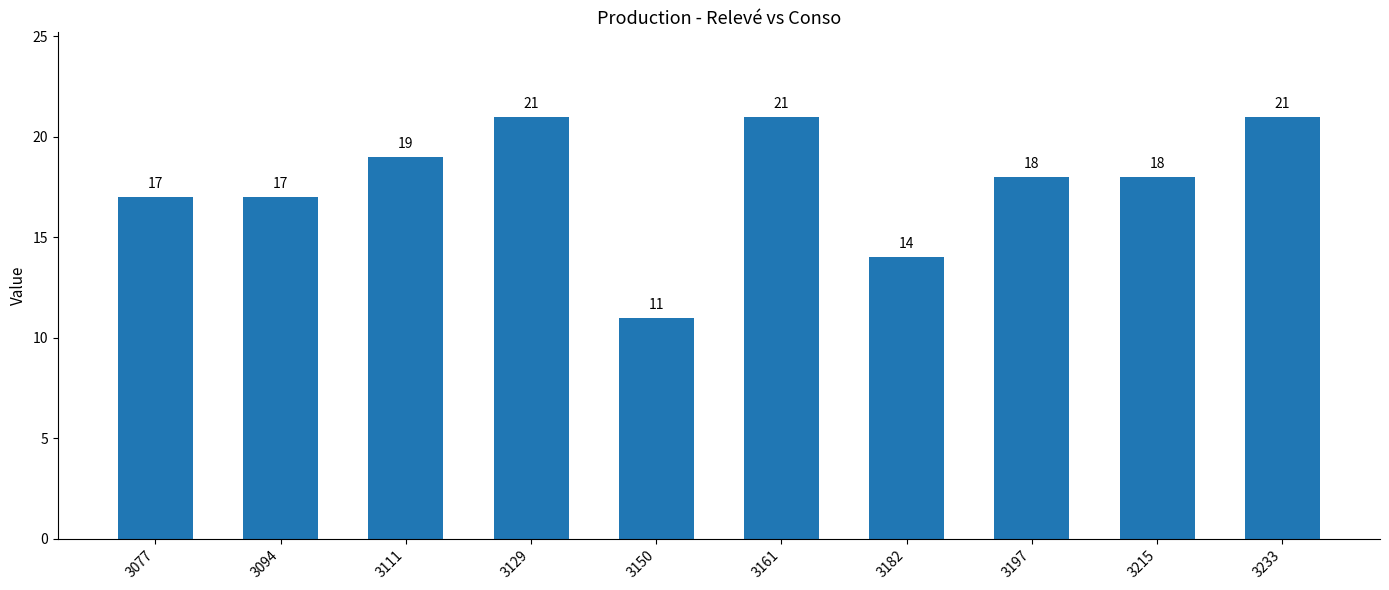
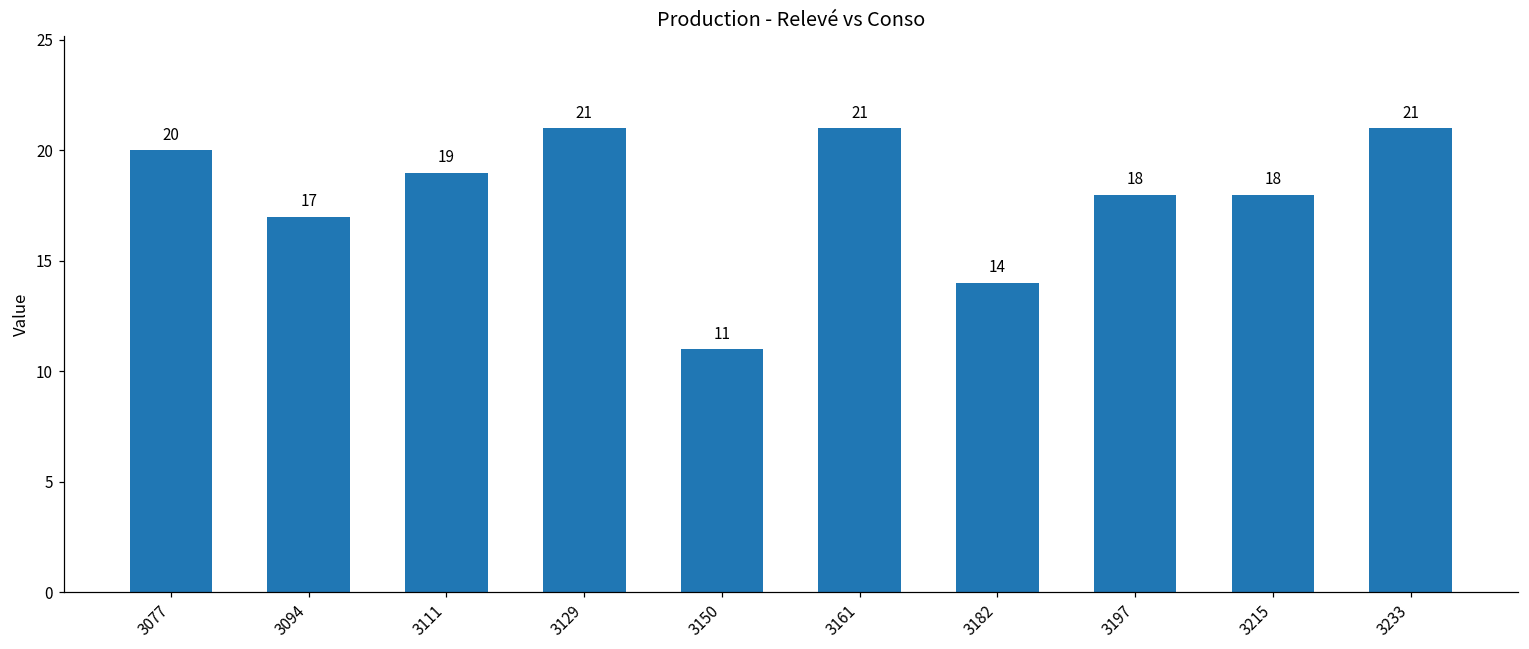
  {
-   "3077": 17,
+   "3077": 20,
    "3094": 17,
    "3111": 19,
    "3129": 21,
    "3150": 11,
    "3161": 21,
    "3182": 14,
    "3197": 18,
    "3215": 18,
    "3233": 21
  }
